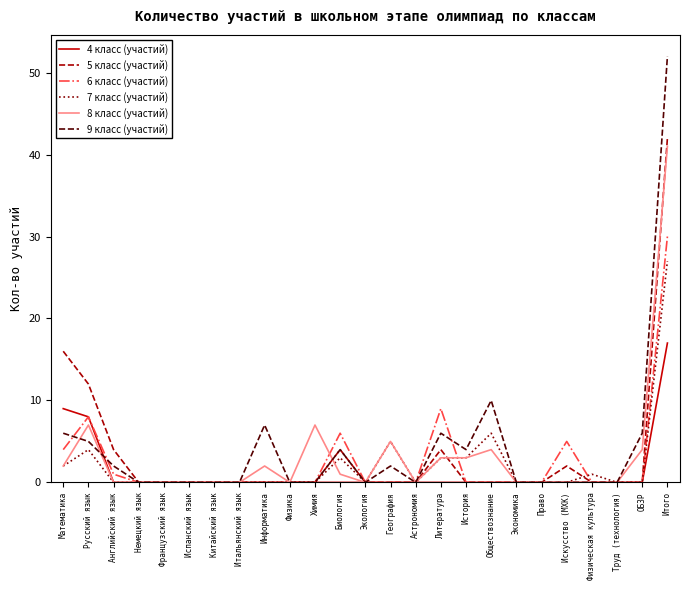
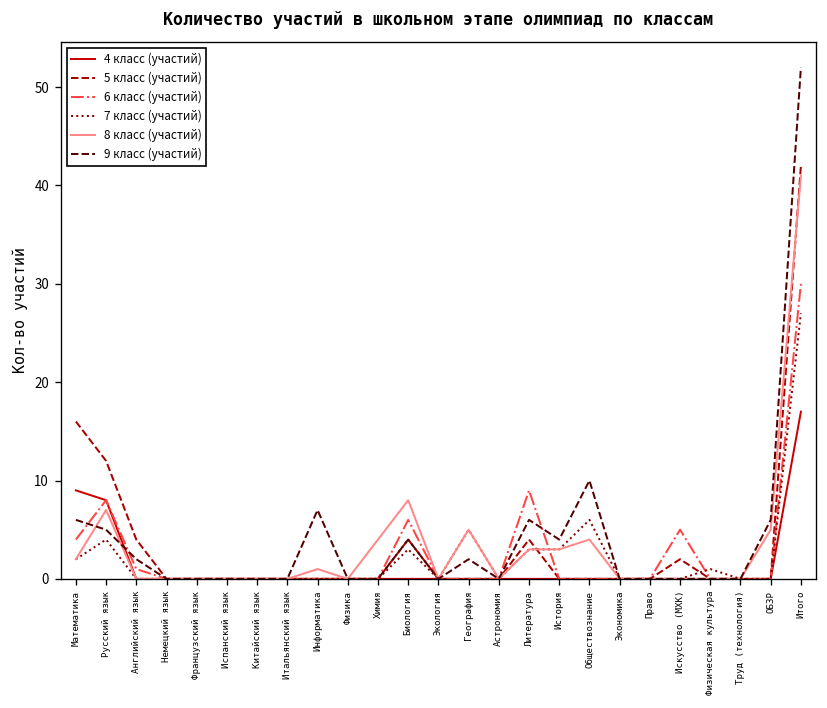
  {
    "6 класс (участий)": {
      "Математика": 4,
      "Английский язык": 1,
      "Биология": 6,
      "Литература": 9,
      "Искусство (МХК)": 5,
      "Итого": 30
    },
    "8 класс (участий)": {
      "Русский язык": 7,
-     "Информатика": 2,
-     "Химия": 7,
-     "Биология": 1,
+     "Информатика": 1,
+     "Химия": 4,
+     "Биология": 8,
      "Обществознание": 4,
-     "ОБЗР": 4,
+     "ОБЗР": 5,
      "Итого": 41
    }
  }
